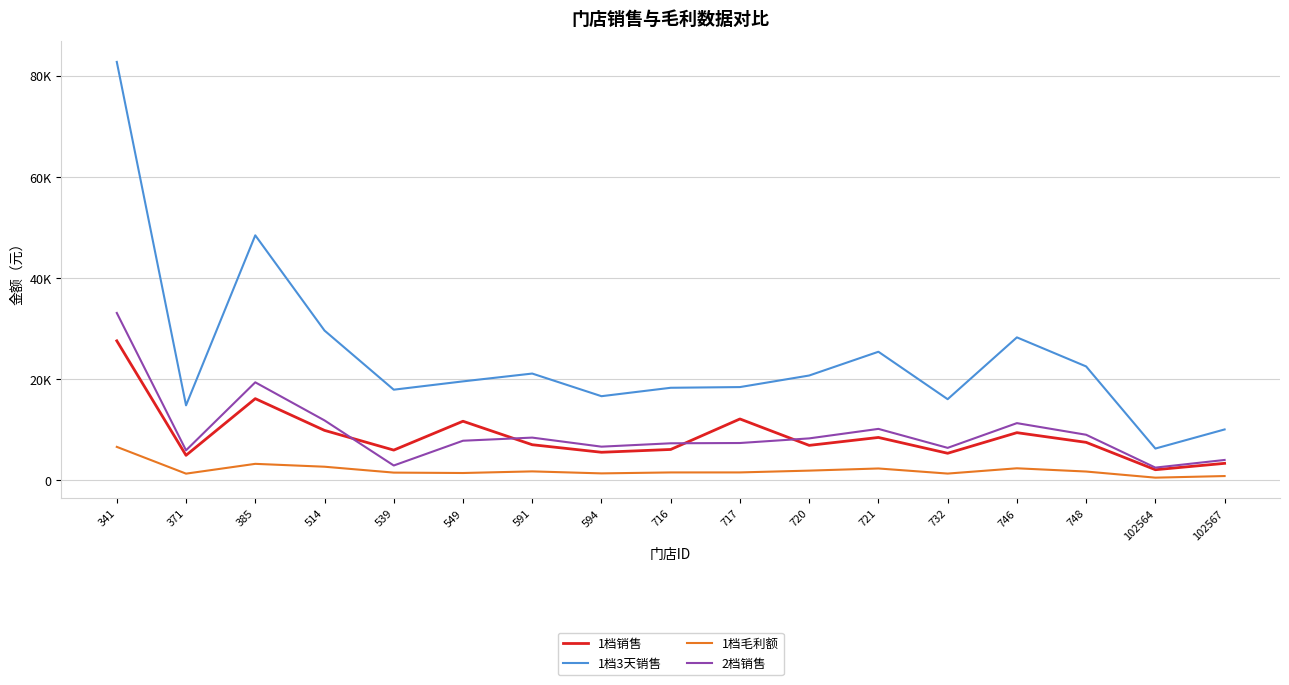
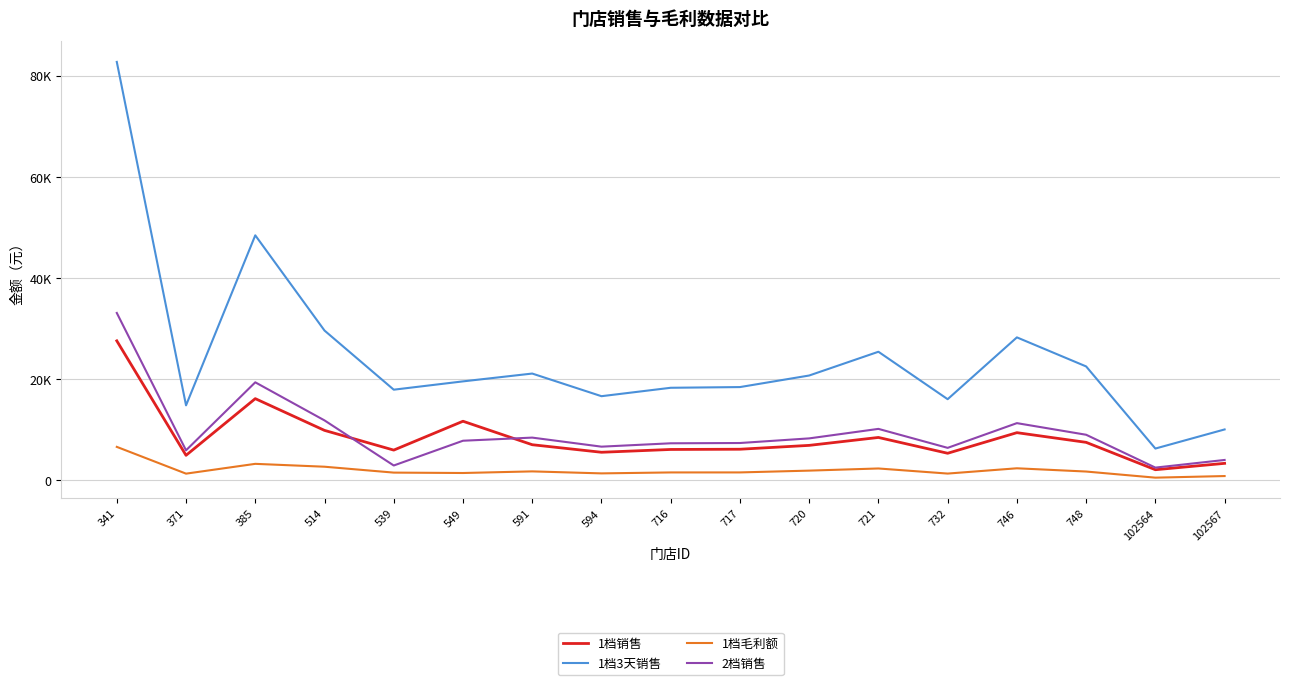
  {
    "1档销售": {
      "341": 28000,
      "371": 5000,
      "385": 16000,
      "514": 10000,
      "539": 6000,
      "549": 12000,
      "591": 7000,
      "594": 6000,
      "716": 6000,
-     "717": 12000,
+     "717": 6000,
      "720": 7000,
      "721": 8000,
      "732": 5000,
      "746": 9000,
      "748": 8000,
      "102567": 3000
    },
    "1档3天销售": {
      "341": 83000,
      "371": 15000,
      "385": 48000,
      "514": 30000,
      "539": 18000,
      "549": 20000,
      "591": 21000,
      "594": 17000,
      "716": 18000,
      "717": 18000,
      "720": 21000,
      "721": 25000,
      "732": 16000,
      "746": 28000,
      "748": 23000,
      "102564": 6000,
      "102567": 10000
    },
    "1档毛利额": {
      "341": 7000,
      "371": 1000,
      "385": 3000,
      "514": 3000,
      "539": 2000,
      "549": 1000,
      "591": 2000,
      "594": 1000,
      "716": 2000,
      "717": 2000,
      "720": 2000,
      "721": 2000,
      "732": 1000,
      "746": 2000,
      "748": 2000,
      "102564": 1000,
      "102567": 1000
    },
    "2档销售": {
      "341": 33000,
      "371": 6000,
      "385": 19000,
      "514": 12000,
      "539": 3000,
      "549": 8000,
      "591": 8000,
      "594": 7000,
      "716": 7000,
      "717": 7000,
      "720": 8000,
      "721": 10000,
      "732": 6000,
      "746": 11000,
      "748": 9000,
      "102567": 4000
    }
  }
